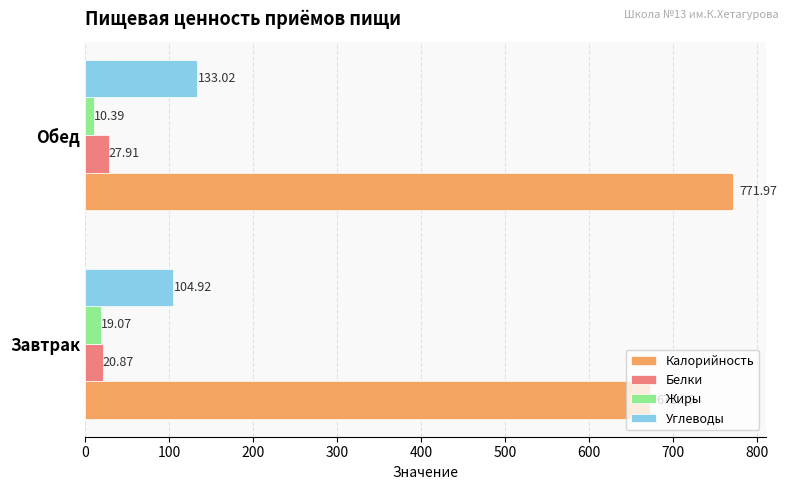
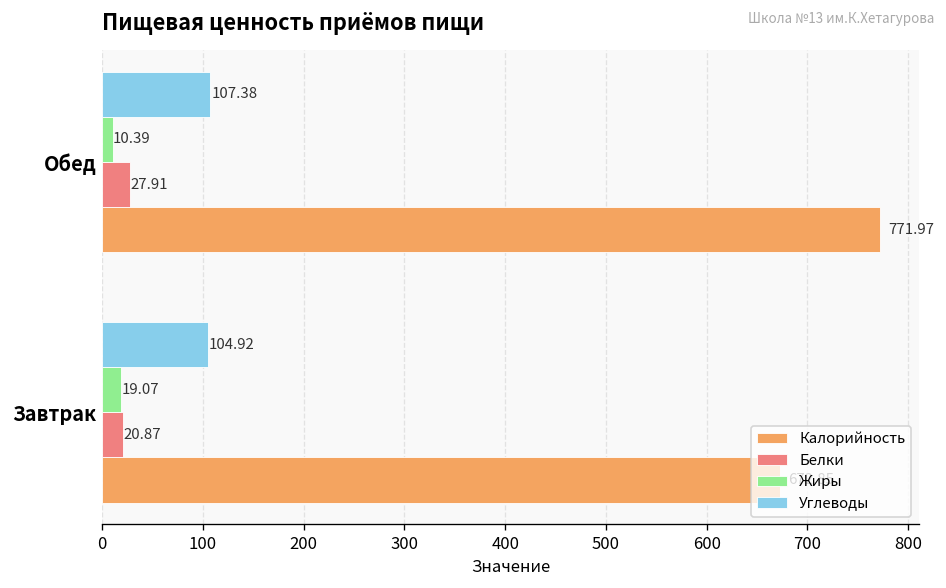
  {
    "Жиры": {
      "Обед": 10.39,
      "Завтрак": 19.07
    },
    "Углеводы": {
-     "Обед": 133.02,
+     "Обед": 107.38,
      "Завтрак": 104.92
    }
  }
